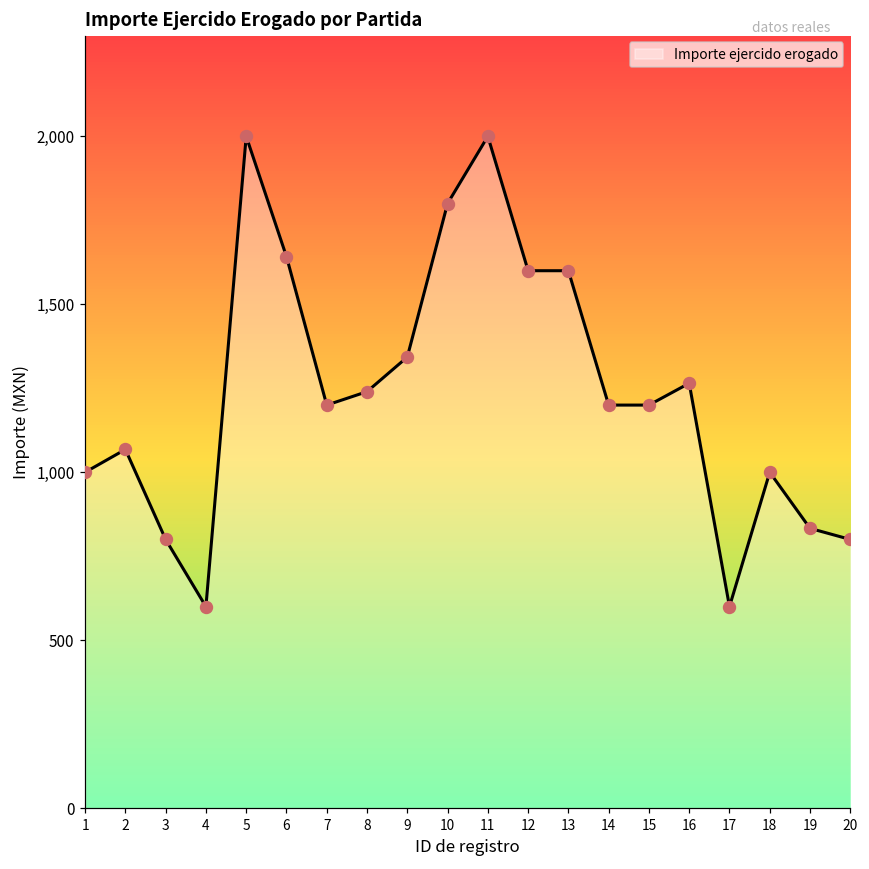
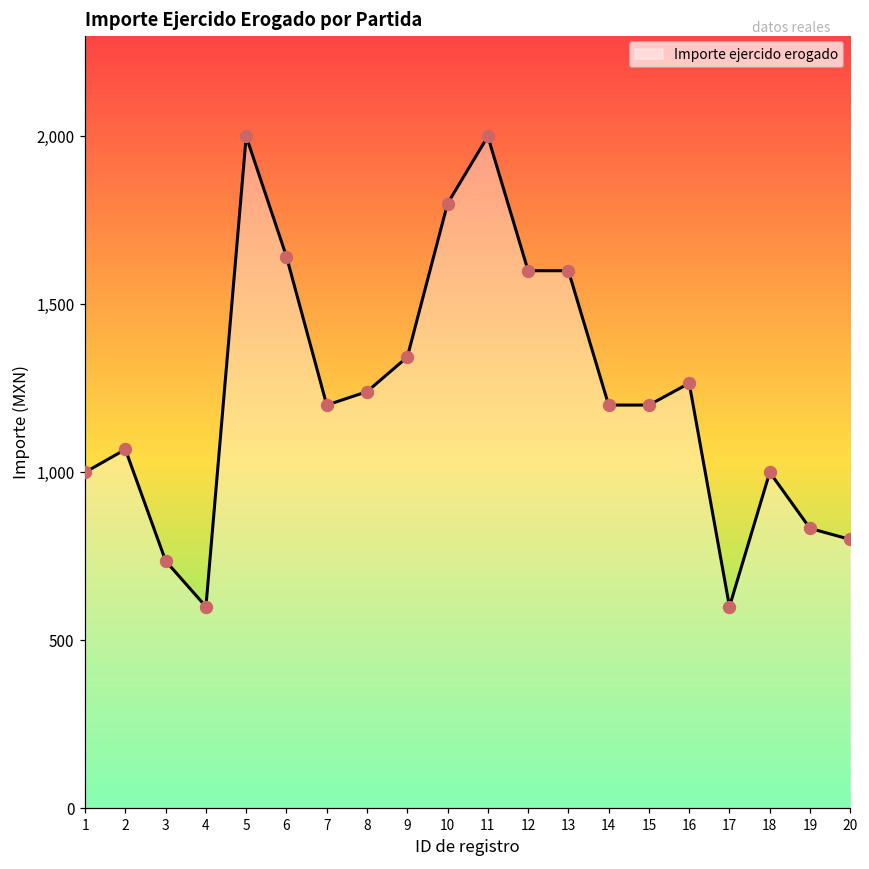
  {
    "1": "1,000",
    "2": "1,070",
-   "3": "800",
+   "3": "740",
    "4": "600",
    "5": "2,000",
    "6": "1,640",
    "7": "1,200",
    "8": "1,240",
    "9": "1,340",
    "10": "1,800",
    "11": "2,000",
    "12": "1,600",
    "13": "1,600",
    "14": "1,200",
    "15": "1,200",
    "16": "1,270",
    "17": "600",
    "18": "1,000",
    "19": "830",
    "20": "800"
  }
